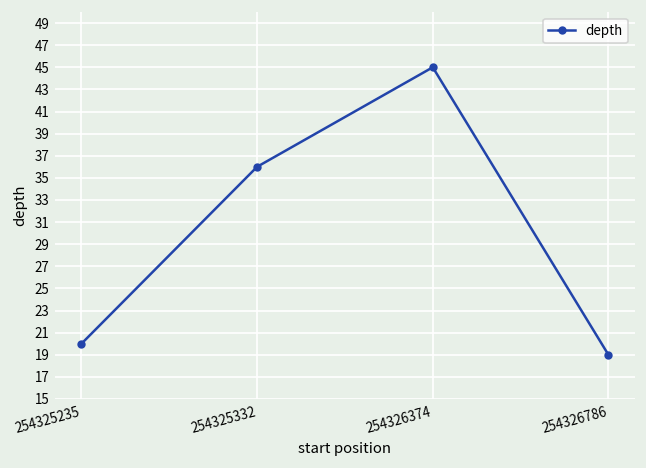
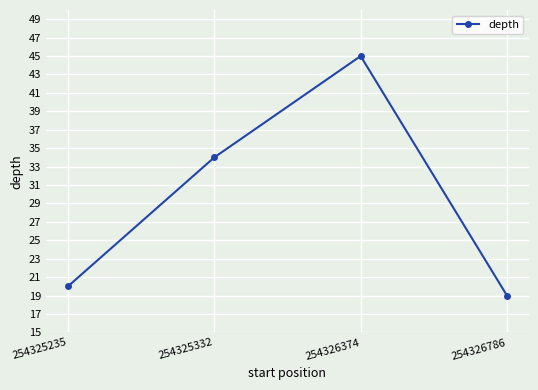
  {
    "254325235": 20,
-   "254325332": 36,
+   "254325332": 34,
    "254326374": 45,
    "254326786": 19
  }
